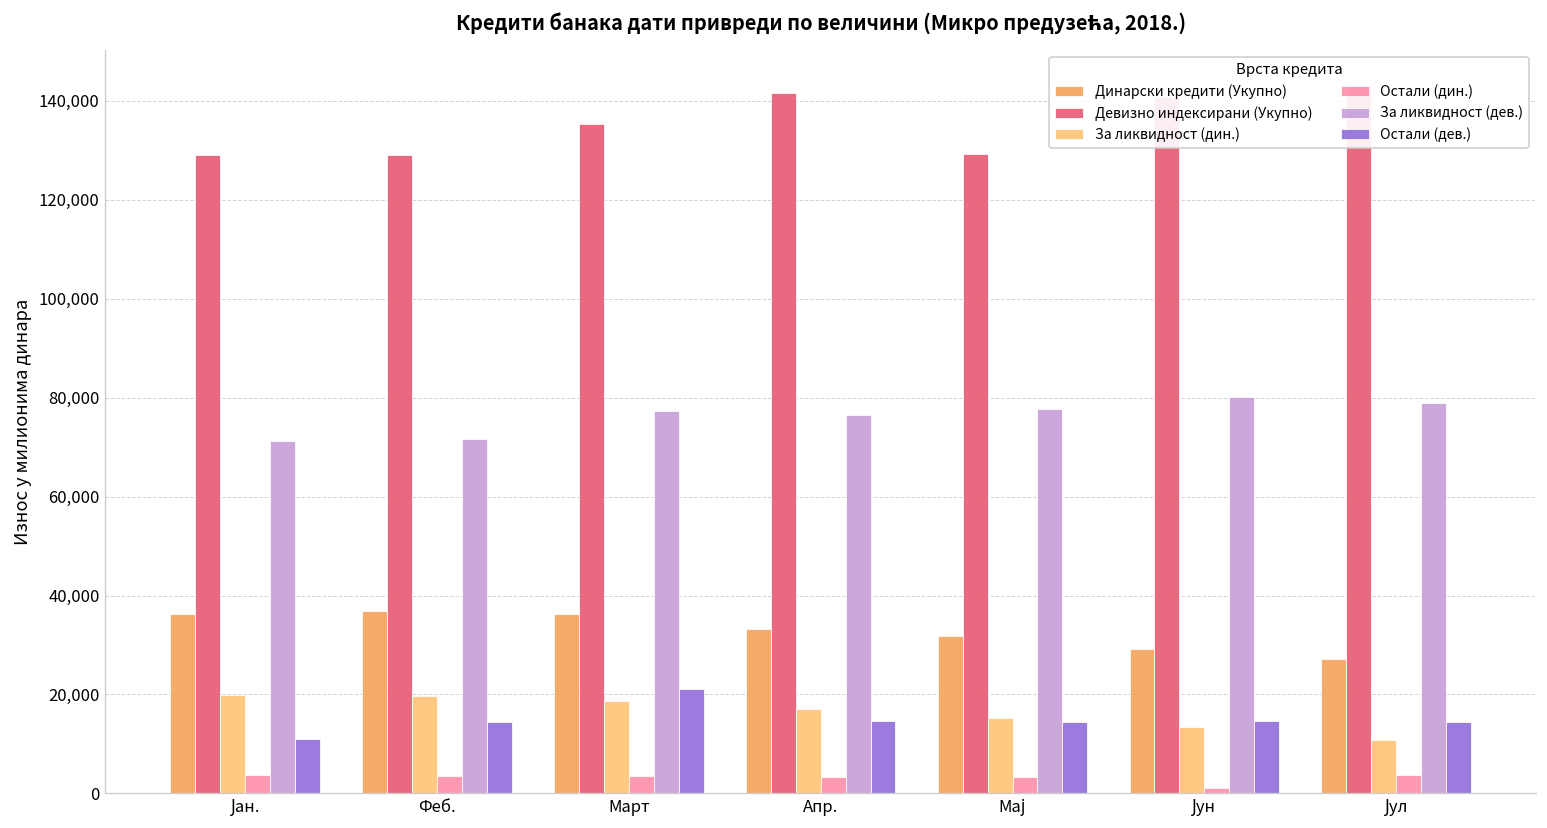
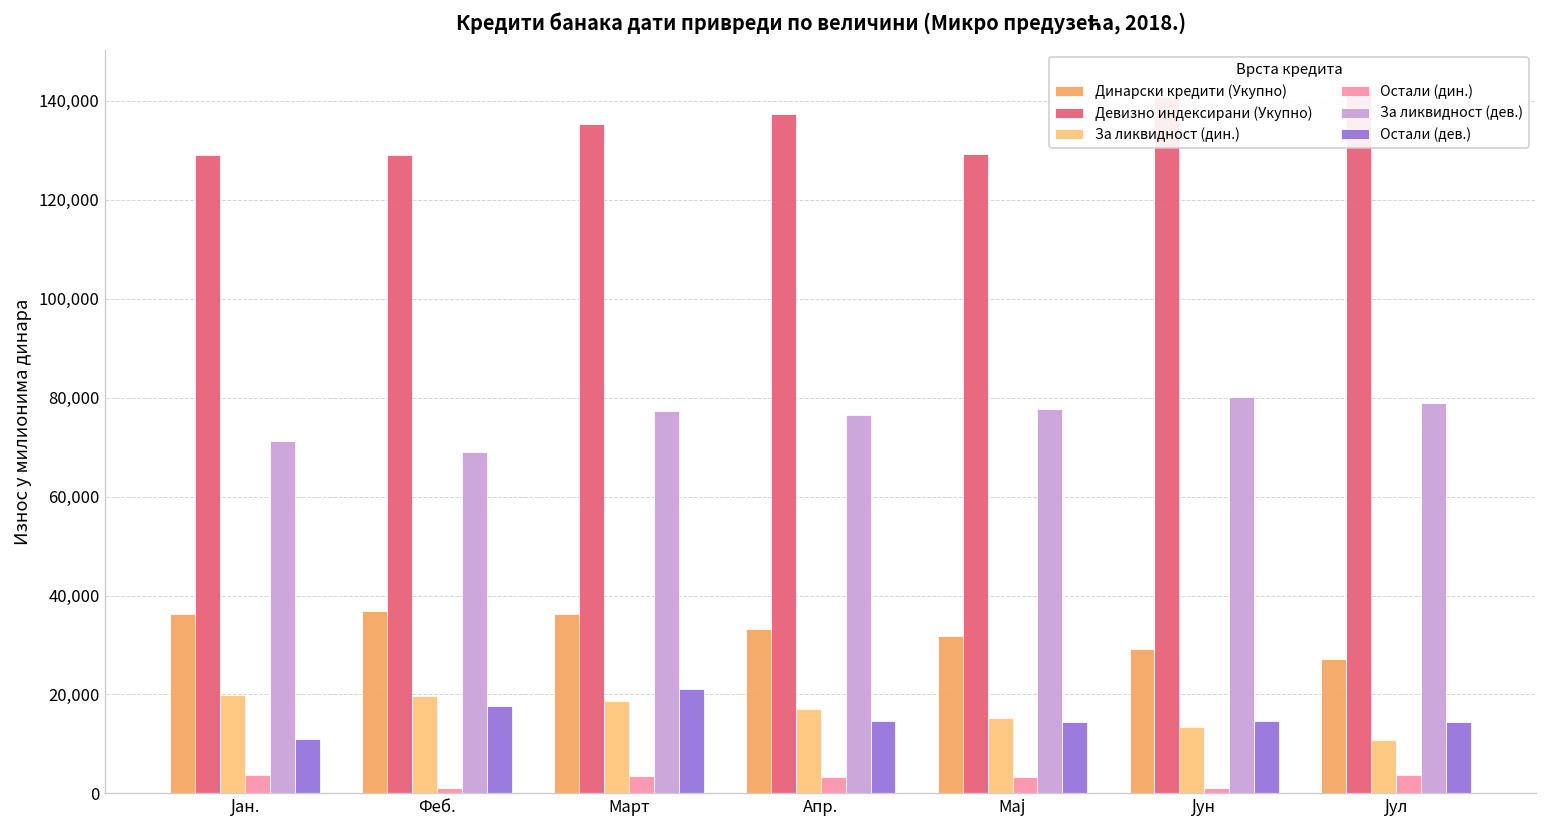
  {
    "Девизно индексирани (Укупно)": {
      "Јан.": "129,000",
      "Феб.": "129,000",
      "Март": "135,000",
-     "Апр.": "142,000",
+     "Апр.": "137,000",
      "Мај": "129,000"
    },
    "Остали (дин.)": {
      "Јан.": "4,000",
-     "Феб.": "4,000",
+     "Феб.": "1,000",
      "Март": "4,000",
      "Апр.": "3,000",
      "Мај": "3,000",
      "Јун": "1,000",
      "Јул": "4,000"
    },
    "За ликвидност (дев.)": {
      "Јан.": "71,000",
-     "Феб.": "72,000",
+     "Феб.": "69,000",
      "Март": "77,000",
      "Апр.": "77,000",
      "Мај": "78,000",
      "Јун": "80,000",
      "Јул": "79,000"
    },
    "Остали (дев.)": {
      "Јан.": "11,000",
-     "Феб.": "15,000",
+     "Феб.": "18,000",
      "Март": "21,000",
      "Апр.": "15,000",
      "Мај": "15,000",
      "Јун": "15,000",
      "Јул": "14,000"
    }
  }
